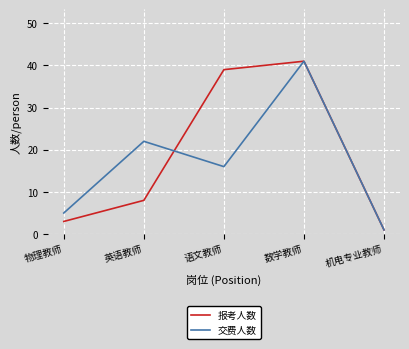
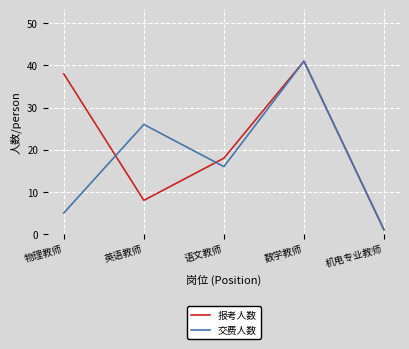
  {
    "报考人数": {
-     "物理教师": 3,
+     "物理教师": 38,
      "英语教师": 8,
-     "语文教师": 39
+     "语文教师": 18
    },
    "交费人数": {
      "物理教师": 5,
-     "英语教师": 22,
+     "英语教师": 26,
      "语文教师": 16
    }
  }
